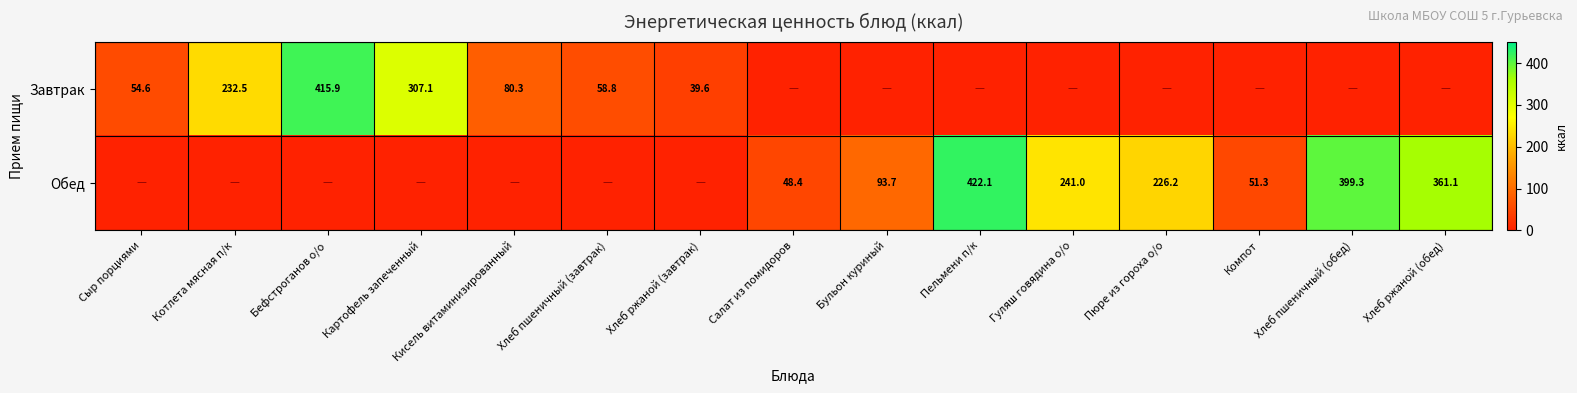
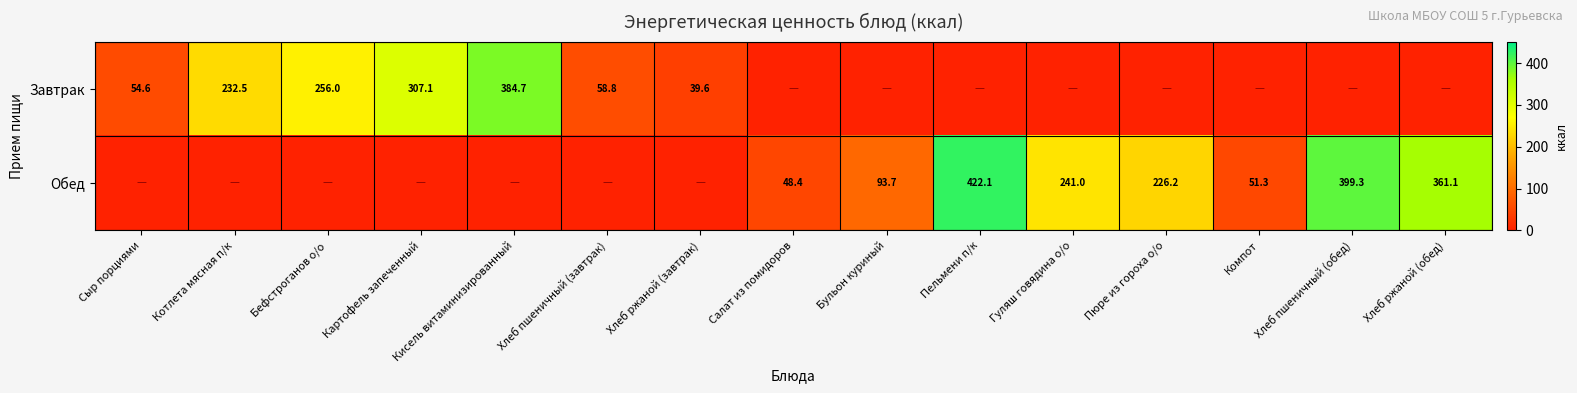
  {
    "Завтрак": {
      "Сыр порциями": 54.6,
      "Котлета мясная п/к": 232.5,
-     "Бефстроганов о/о": 415.9,
+     "Бефстроганов о/о": 256.0,
      "Картофель запеченный": 307.1,
-     "Кисель витаминизированный": 80.3,
+     "Кисель витаминизированный": 384.7,
      "Хлеб пшеничный (завтрак)": 58.8,
      "Хлеб ржаной (завтрак)": 39.6
    },
    "Обед": {
      "Салат из помидоров": 48.4,
      "Бульон куриный": 93.7,
      "Пельмени п/к": 422.1,
      "Гуляш говядина о/о": 241.0,
      "Пюре из гороха о/о": 226.2,
      "Компот": 51.3,
      "Хлеб пшеничный (обед)": 399.3,
      "Хлеб ржаной (обед)": 361.1
    }
  }
